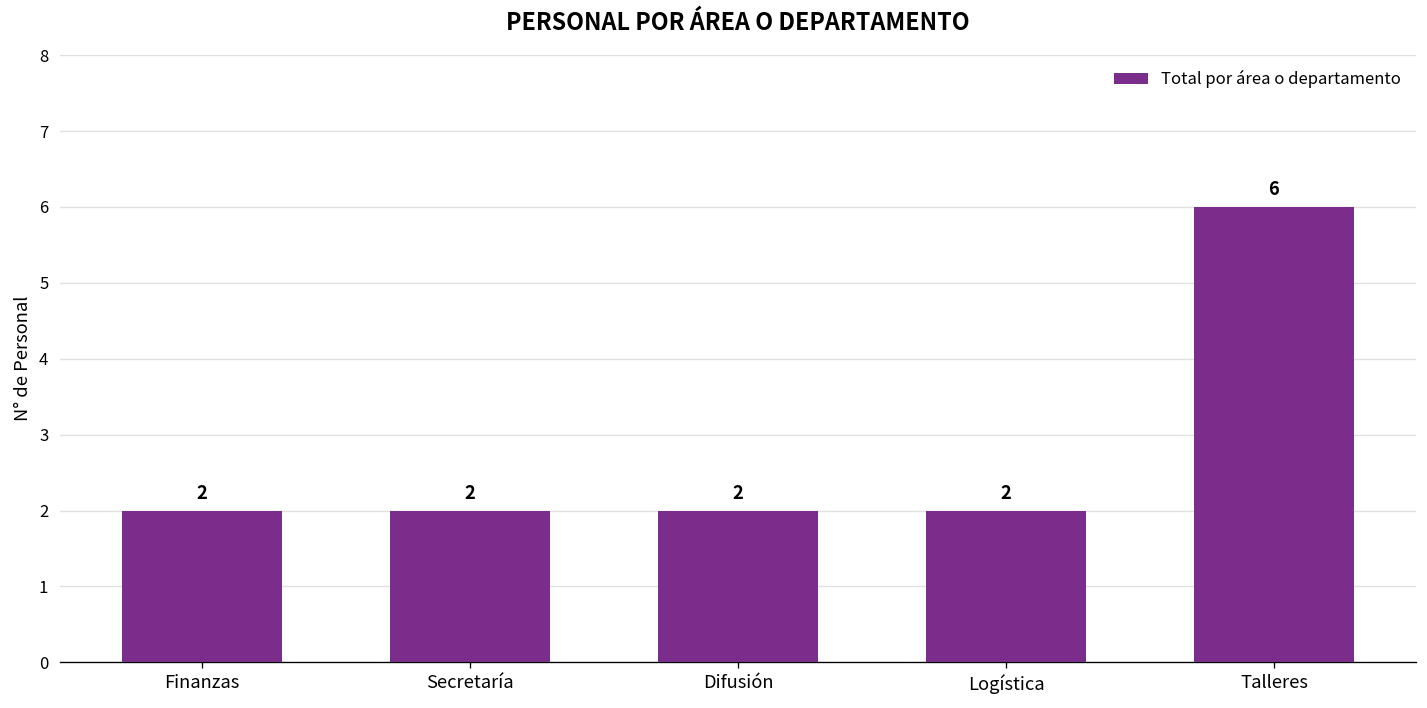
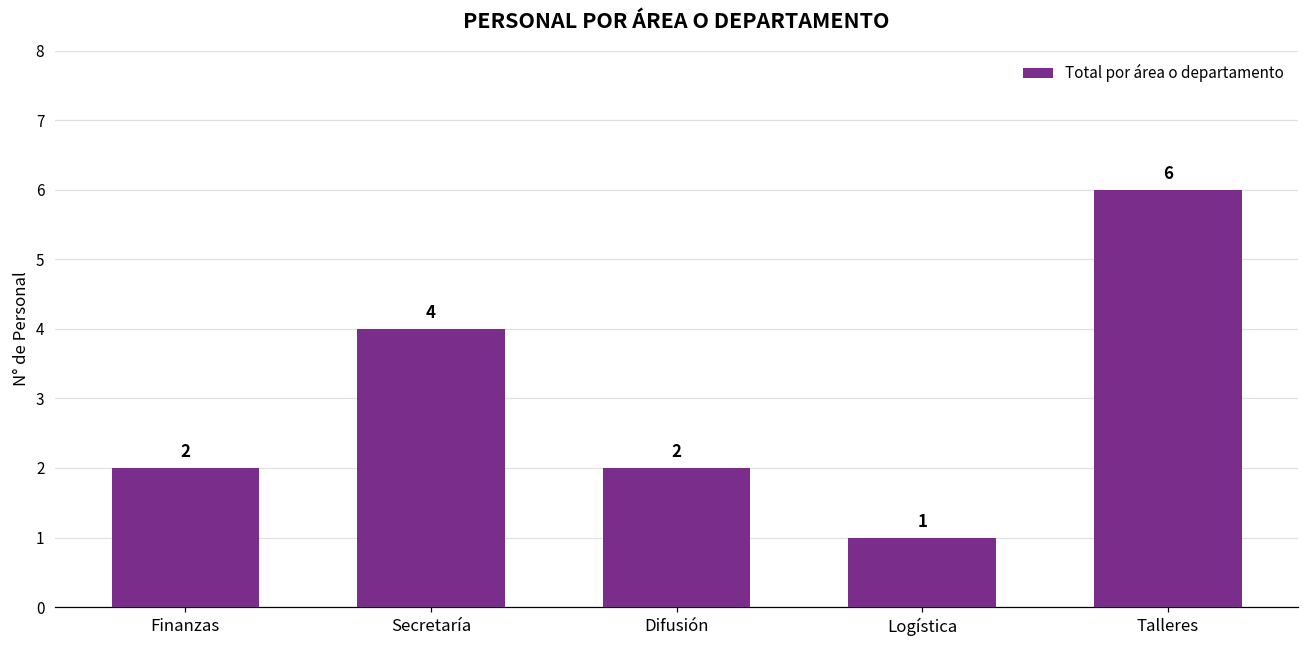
  {
    "Finanzas": 2,
-   "Secretaría": 2,
+   "Secretaría": 4,
    "Difusión": 2,
-   "Logística": 2,
+   "Logística": 1,
    "Talleres": 6
  }
